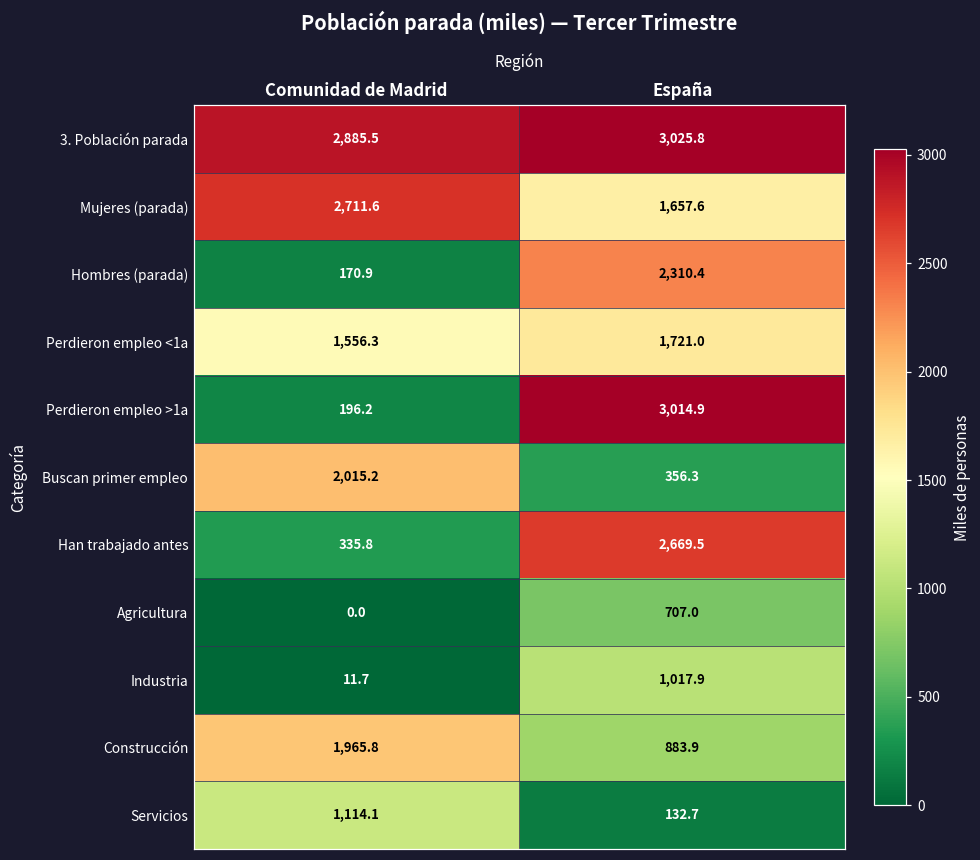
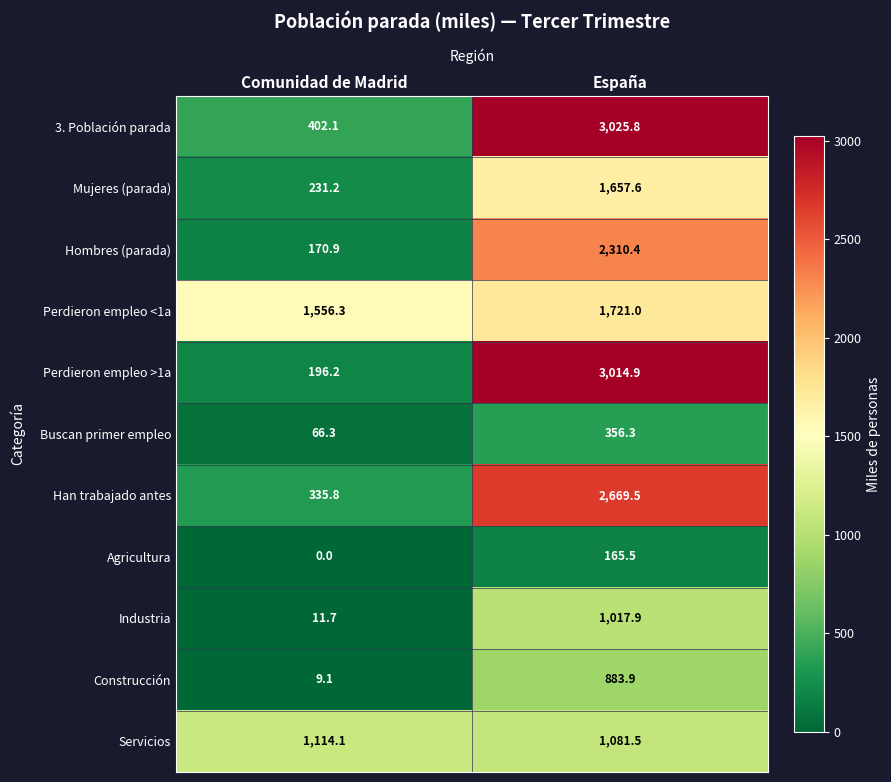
  {
    "3. Población parada": {
-     "Comunidad de Madrid": "2,885.5",
+     "Comunidad de Madrid": "402.1",
      "España": "3,025.8"
    },
    "Mujeres (parada)": {
-     "Comunidad de Madrid": "2,711.6",
+     "Comunidad de Madrid": "231.2",
      "España": "1,657.6"
    },
    "Hombres (parada)": {
      "Comunidad de Madrid": "170.9",
      "España": "2,310.4"
    },
    "Perdieron empleo <1a": {
      "Comunidad de Madrid": "1,556.3",
      "España": "1,721.0"
    },
    "Perdieron empleo >1a": {
      "Comunidad de Madrid": "196.2",
      "España": "3,014.9"
    },
    "Buscan primer empleo": {
-     "Comunidad de Madrid": "2,015.2",
+     "Comunidad de Madrid": "66.3",
      "España": "356.3"
    },
    "Han trabajado antes": {
      "Comunidad de Madrid": "335.8",
      "España": "2,669.5"
    },
    "Agricultura": {
      "Comunidad de Madrid": "0.0",
-     "España": "707.0"
+     "España": "165.5"
    },
    "Industria": {
      "Comunidad de Madrid": "11.7",
      "España": "1,017.9"
    },
    "Construcción": {
-     "Comunidad de Madrid": "1,965.8",
+     "Comunidad de Madrid": "9.1",
      "España": "883.9"
    },
    "Servicios": {
      "Comunidad de Madrid": "1,114.1",
-     "España": "132.7"
+     "España": "1,081.5"
    }
  }
